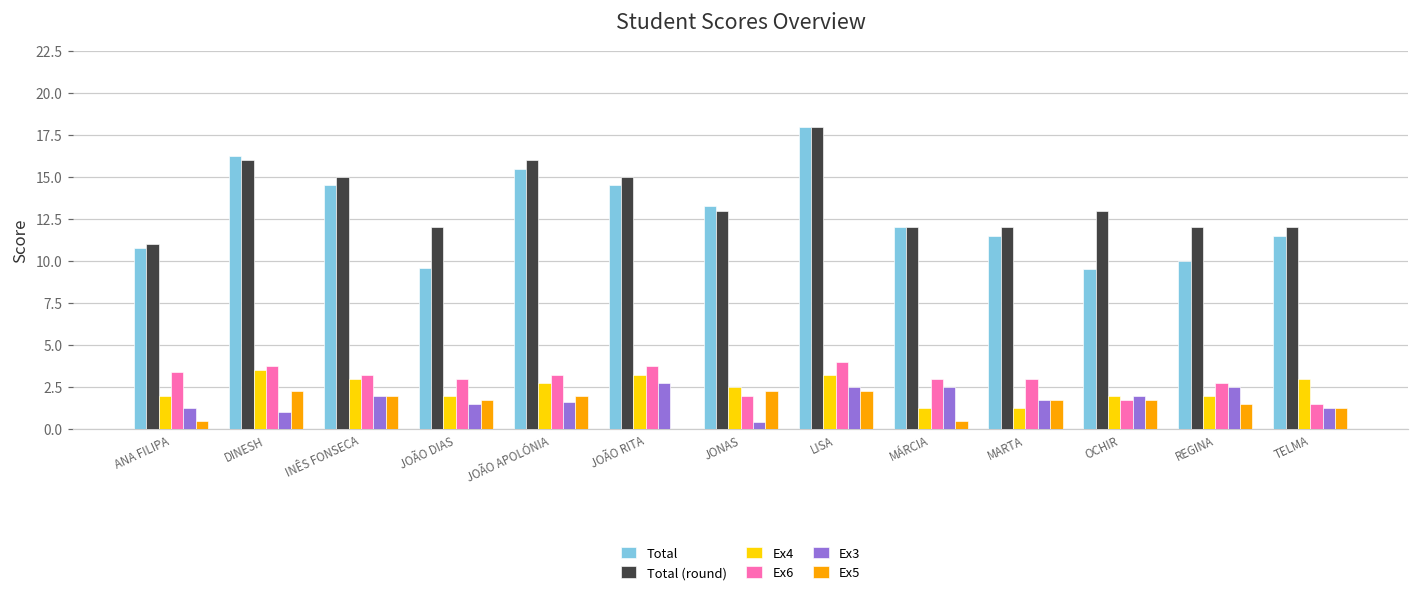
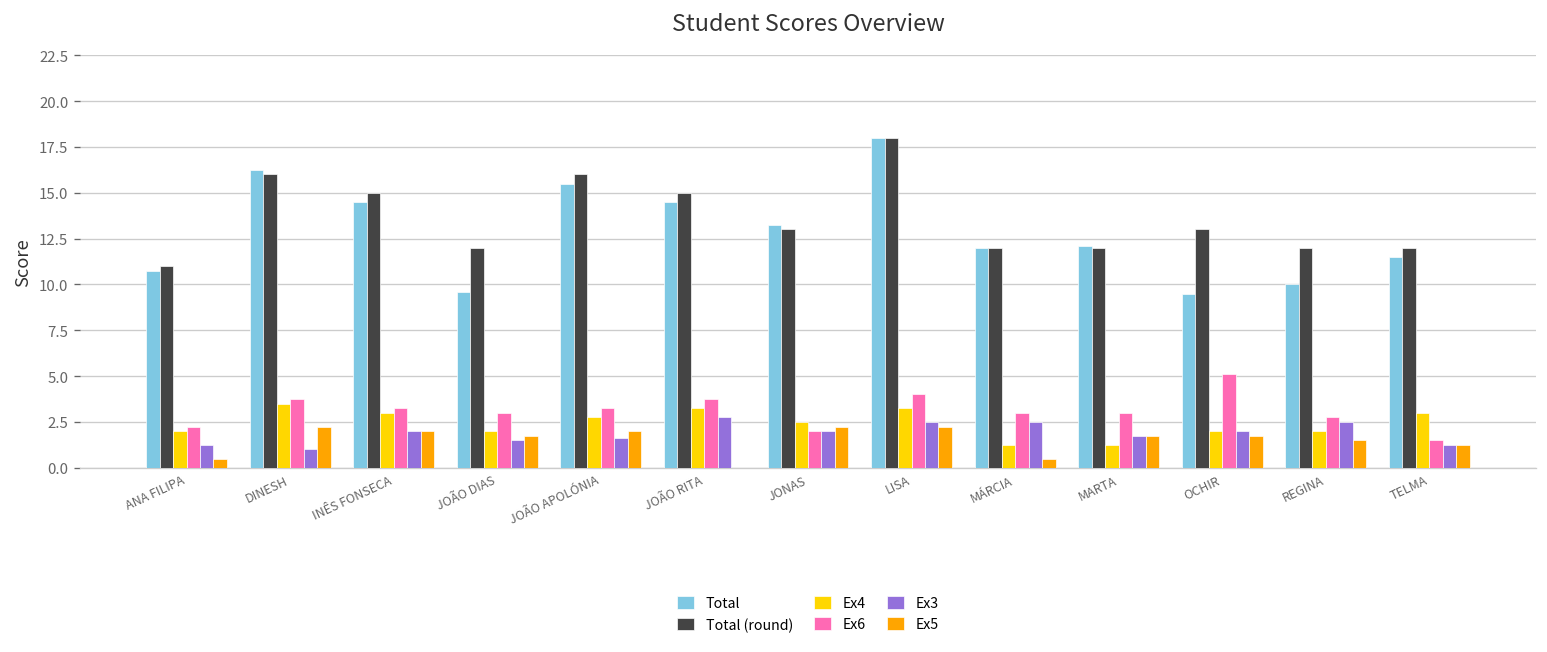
  {
    "Total": {
      "ANA FILIPA": 10.8,
      "DINESH": 16.3,
      "INÊS FONSECA": 14.5,
      "JOÃO DIAS": 9.6,
      "JOÃO APOLÓNIA": 15.5,
      "JOÃO RITA": 14.5,
      "JONAS": 13.3,
      "LISA": 18.0,
      "MÁRCIA": 12.0,
-     "MARTA": 11.5,
+     "MARTA": 12.1,
      "OCHIR": 9.5,
      "REGINA": 10.0,
      "TELMA": 11.5
    },
    "Total (round)": {
      "ANA FILIPA": 11.0,
      "DINESH": 16.0,
      "INÊS FONSECA": 15.0,
      "JOÃO DIAS": 12.0,
      "JOÃO APOLÓNIA": 16.0,
      "JOÃO RITA": 15.0,
      "JONAS": 13.0,
      "LISA": 18.0,
      "MÁRCIA": 12.0,
      "MARTA": 12.0,
      "OCHIR": 13.0,
      "REGINA": 12.0,
      "TELMA": 12.0
    },
    "Ex6": {
-     "ANA FILIPA": 3.4,
+     "ANA FILIPA": 2.3,
      "DINESH": 3.8,
      "INÊS FONSECA": 3.3,
      "JOÃO DIAS": 3.0,
      "JOÃO APOLÓNIA": 3.3,
      "JOÃO RITA": 3.8,
      "JONAS": 2.0,
      "LISA": 4.0,
      "MÁRCIA": 3.0,
      "MARTA": 3.0,
-     "OCHIR": 1.8,
+     "OCHIR": 5.1,
      "REGINA": 2.8,
      "TELMA": 1.5
    },
    "Ex3": {
      "ANA FILIPA": 1.3,
      "DINESH": 1.0,
      "INÊS FONSECA": 2.0,
      "JOÃO DIAS": 1.5,
      "JOÃO APOLÓNIA": 1.6,
      "JOÃO RITA": 2.8,
-     "JONAS": 0.4,
+     "JONAS": 2.0,
      "LISA": 2.5,
      "MÁRCIA": 2.5,
      "MARTA": 1.8,
      "OCHIR": 2.0,
      "REGINA": 2.5,
      "TELMA": 1.3
    }
  }
